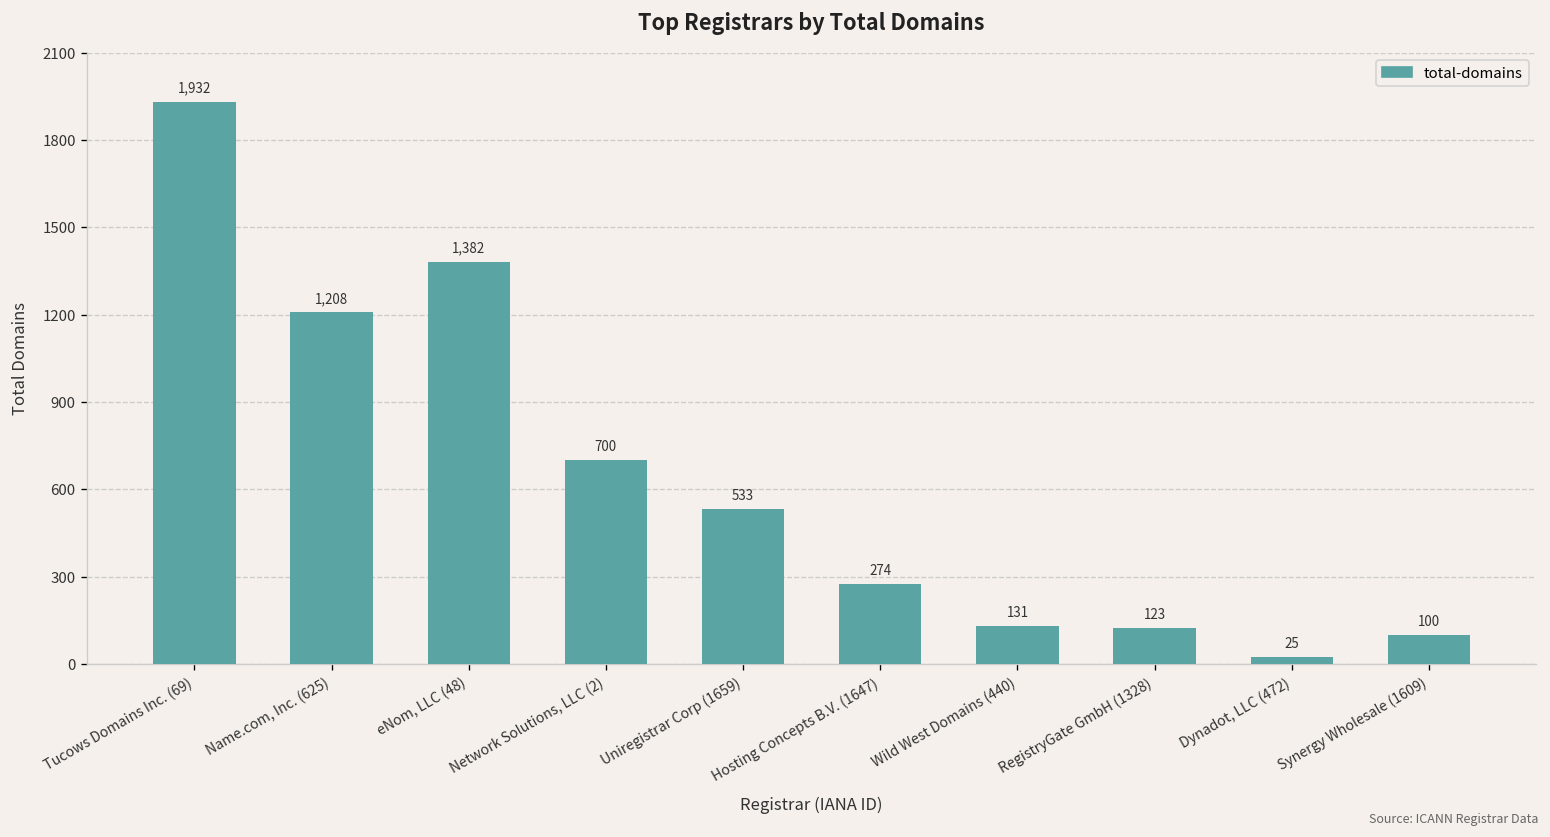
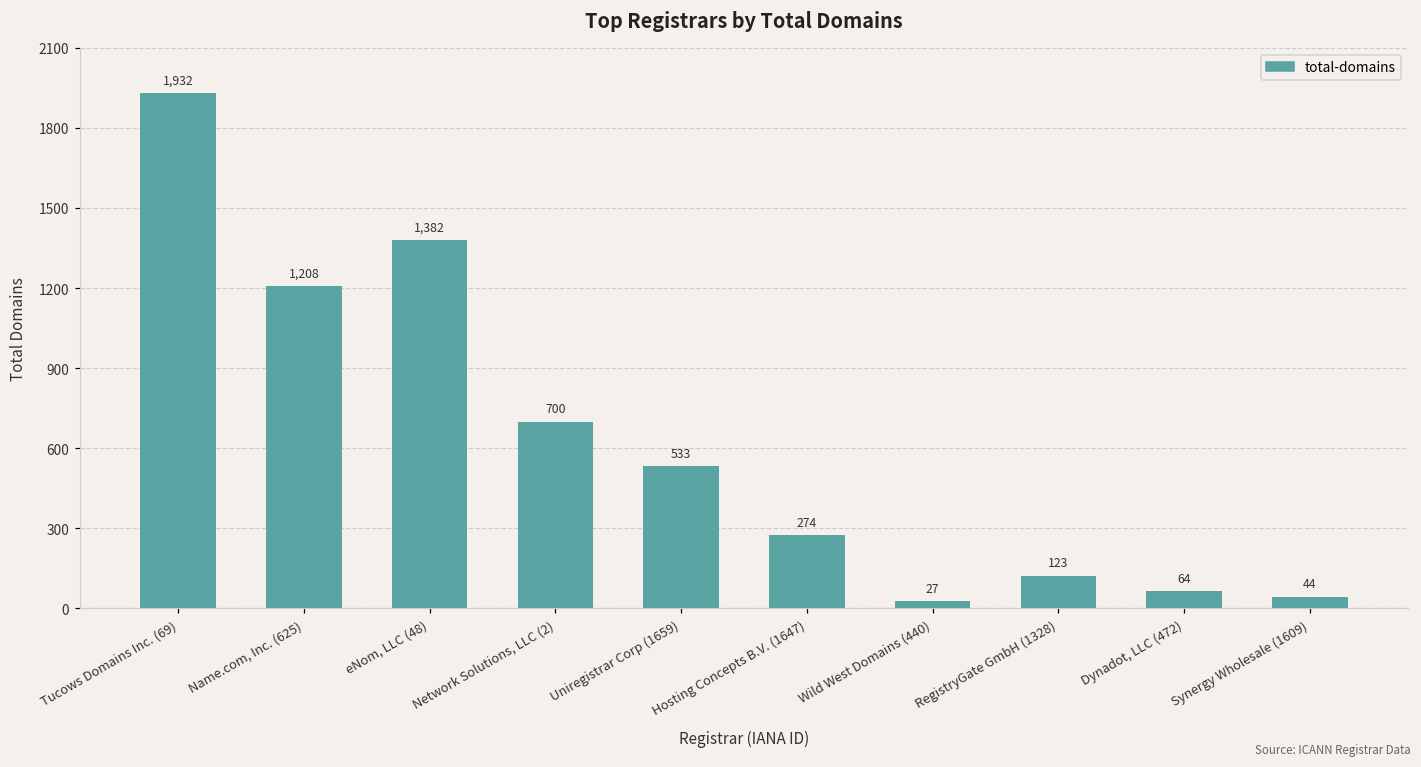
  {
    "Tucows Domains Inc. (69)": "1,932",
    "Name.com, Inc. (625)": "1,208",
    "eNom, LLC (48)": "1,382",
    "Network Solutions, LLC (2)": "700",
    "Uniregistrar Corp (1659)": "533",
    "Hosting Concepts B.V. (1647)": "274",
-   "Wild West Domains (440)": "131",
+   "Wild West Domains (440)": "27",
    "RegistryGate GmbH (1328)": "123",
-   "Dynadot, LLC (472)": "25",
-   "Synergy Wholesale (1609)": "100"
+   "Dynadot, LLC (472)": "64",
+   "Synergy Wholesale (1609)": "44"
  }
